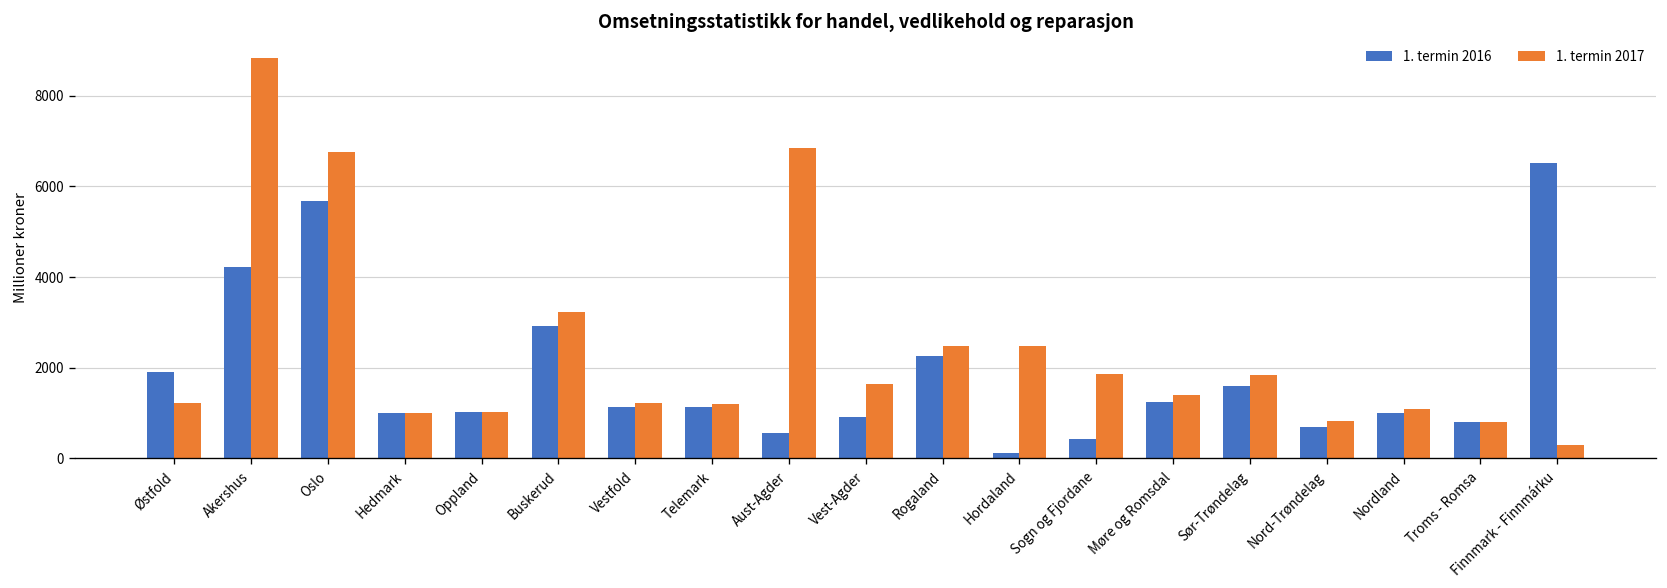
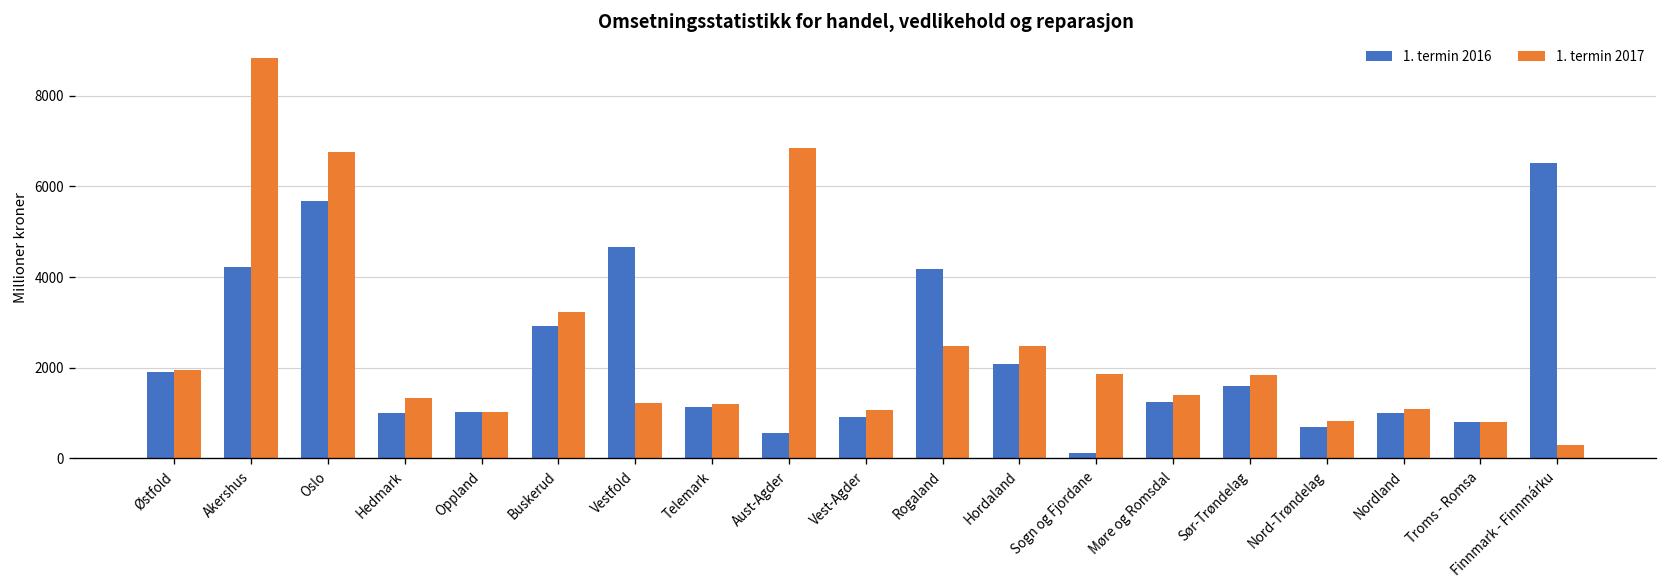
  {
    "1. termin 2016": {
      "Østfold": 1900,
      "Akershus": 4200,
      "Oslo": 5700,
      "Hedmark": 1000,
      "Oppland": 1000,
      "Buskerud": 2900,
-     "Vestfold": 1100,
+     "Vestfold": 4700,
      "Telemark": 1100,
      "Aust-Agder": 600,
      "Vest-Agder": 900,
-     "Rogaland": 2300,
-     "Hordaland": 100,
-     "Sogn og Fjordane": 400,
+     "Rogaland": 4200,
+     "Hordaland": 2100,
+     "Sogn og Fjordane": 100,
      "Møre og Romsdal": 1200,
      "Sør-Trøndelag": 1600,
      "Nord-Trøndelag": 700,
      "Nordland": 1000,
      "Troms - Romsa": 800,
      "Finnmark - Finnmárku": 6500
    },
    "1. termin 2017": {
-     "Østfold": 1200,
+     "Østfold": 2000,
      "Akershus": 8800,
      "Oslo": 6800,
-     "Hedmark": 1000,
+     "Hedmark": 1300,
      "Oppland": 1000,
      "Buskerud": 3200,
      "Vestfold": 1200,
      "Telemark": 1200,
      "Aust-Agder": 6900,
-     "Vest-Agder": 1700,
+     "Vest-Agder": 1100,
      "Rogaland": 2500,
      "Hordaland": 2500,
      "Sogn og Fjordane": 1900,
      "Møre og Romsdal": 1400,
      "Sør-Trøndelag": 1800,
      "Nord-Trøndelag": 800,
      "Nordland": 1100,
      "Troms - Romsa": 800,
      "Finnmark - Finnmárku": 300
    }
  }
